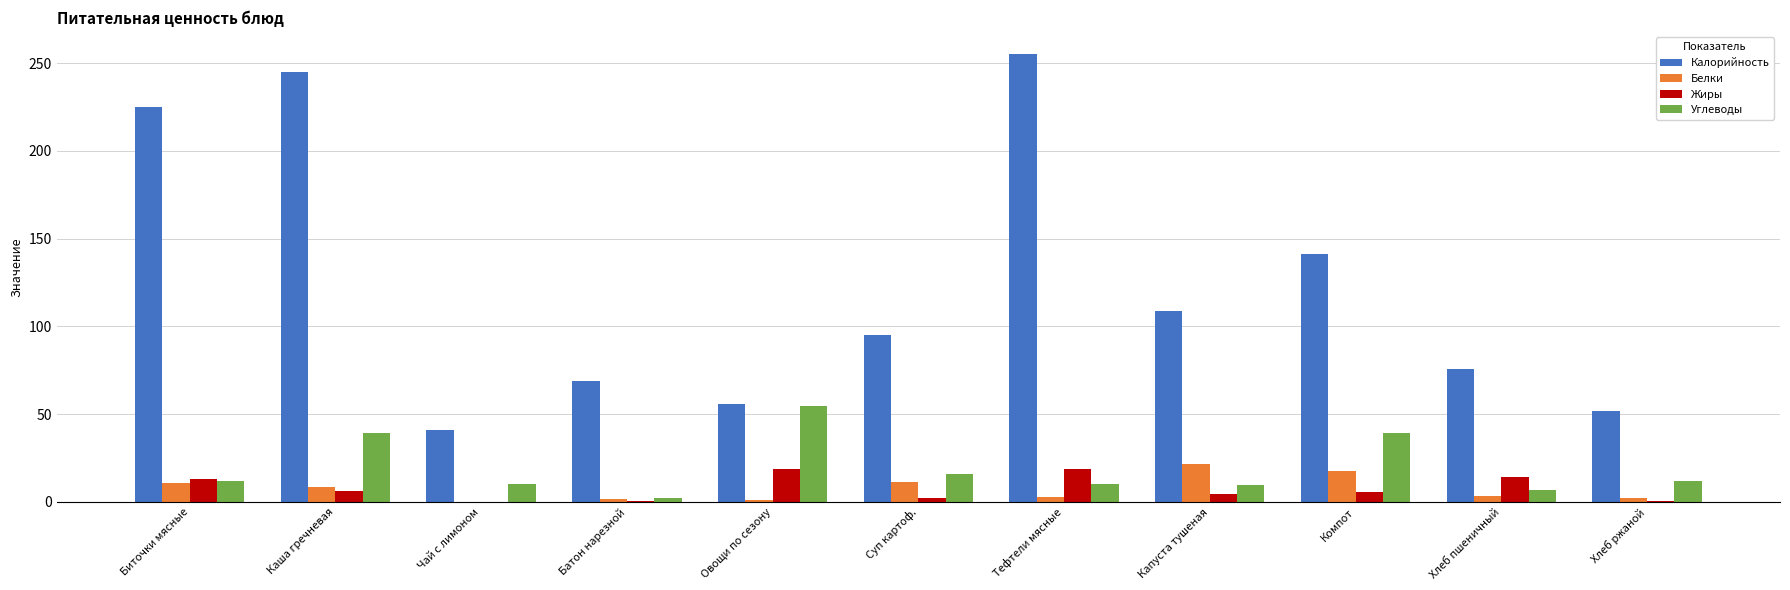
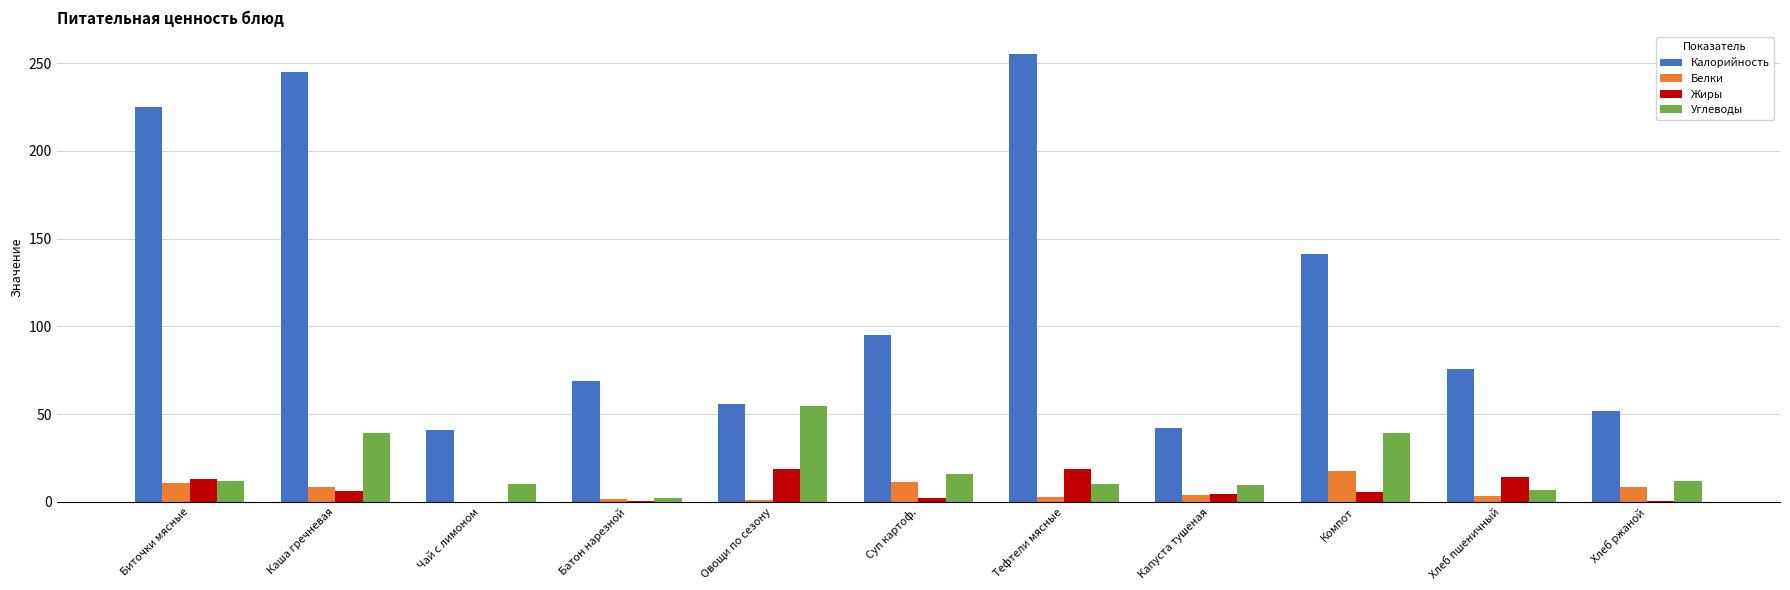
  {
    "Калорийность": {
      "Биточки мясные": 225,
      "Каша гречневая": 245,
      "Чай с лимоном": 41,
      "Батон нарезной": 69,
      "Овощи по сезону": 56,
      "Суп картоф.": 95,
      "Тефтели мясные": 255,
-     "Капуста тушеная": 109,
+     "Капуста тушеная": 42,
      "Компот": 141,
      "Хлеб пшеничный": 76,
      "Хлеб ржаной": 52
    },
    "Белки": {
      "Биточки мясные": 11,
      "Каша гречневая": 9,
      "Батон нарезной": 2,
      "Суп картоф.": 11,
      "Тефтели мясные": 3,
-     "Капуста тушеная": 21,
+     "Капуста тушеная": 4,
      "Компот": 18,
      "Хлеб пшеничный": 3,
-     "Хлеб ржаной": 2
+     "Хлеб ржаной": 9
    },
    "Жиры": {
      "Биточки мясные": 13,
      "Каша гречневая": 6,
      "Чай с лимоном": 0,
      "Овощи по сезону": 19,
      "Суп картоф.": 2,
      "Тефтели мясные": 19,
      "Капуста тушеная": 4,
      "Компот": 6,
      "Хлеб пшеничный": 14
    },
    "Углеводы": {
      "Биточки мясные": 12,
      "Каша гречневая": 39,
      "Чай с лимоном": 10,
      "Батон нарезной": 3,
      "Овощи по сезону": 55,
      "Суп картоф.": 16,
      "Тефтели мясные": 10,
      "Капуста тушеная": 10,
      "Компот": 39,
      "Хлеб пшеничный": 7,
      "Хлеб ржаной": 12
    }
  }
